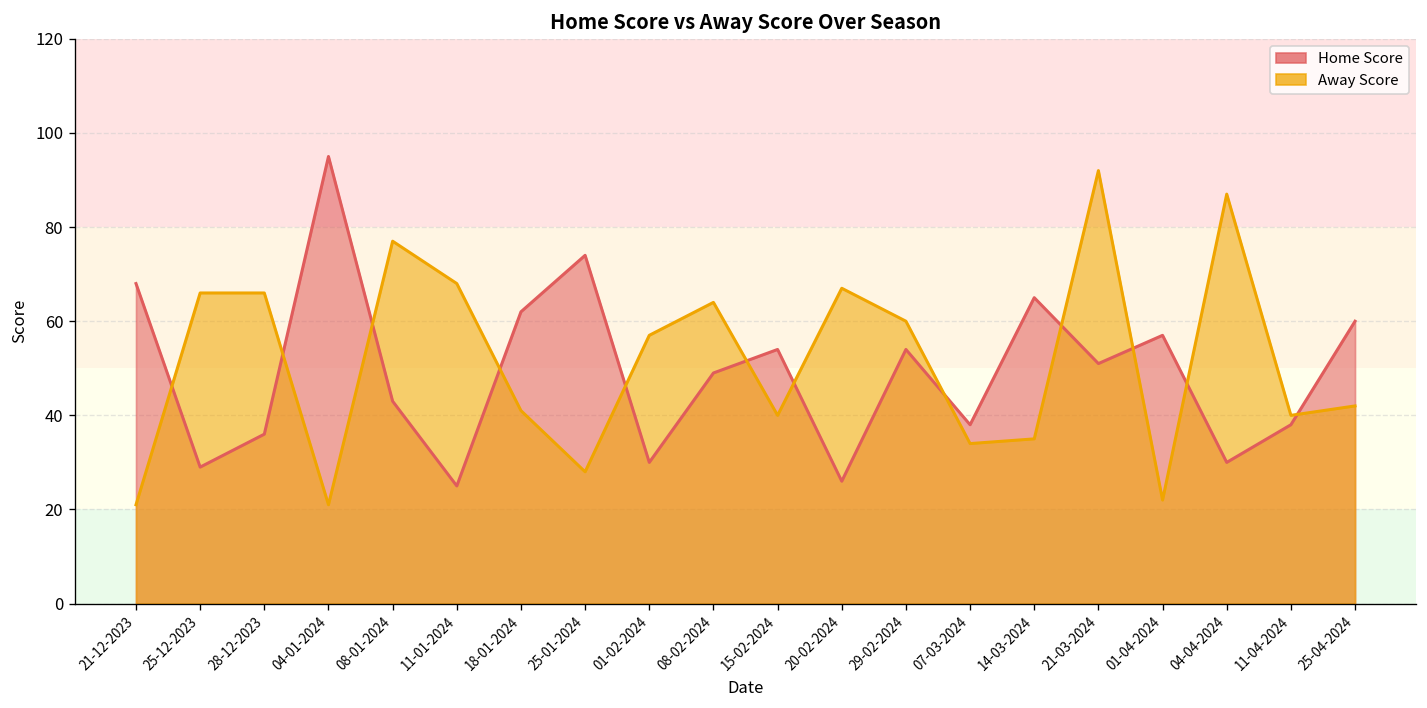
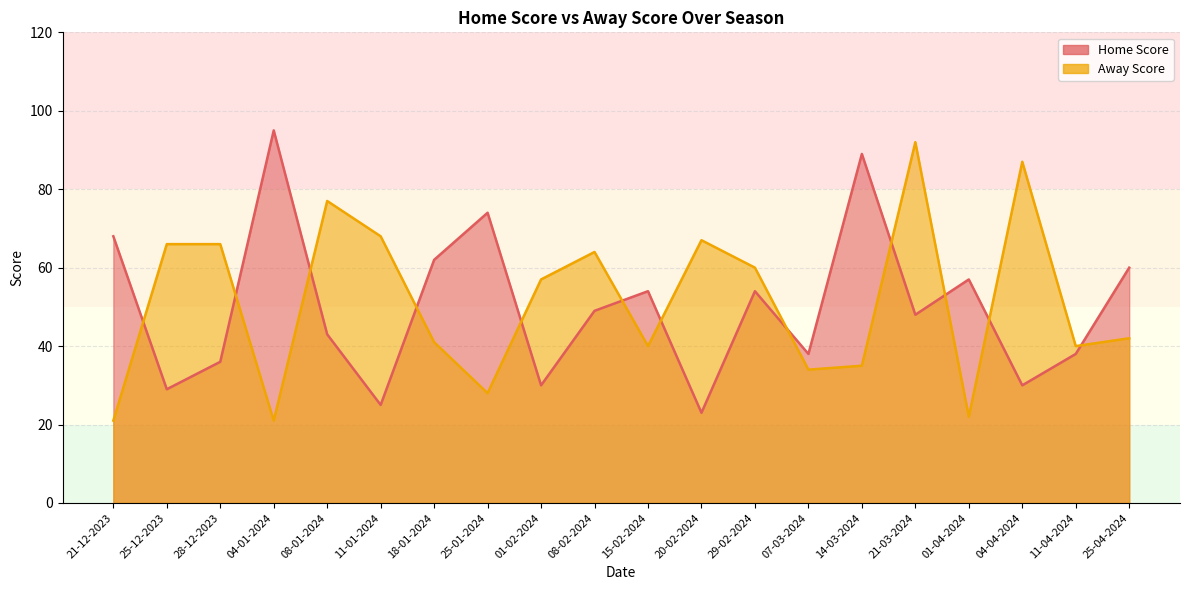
  {
    "Home Score": {
      "21-12-2023": 68,
      "25-12-2023": 29,
      "28-12-2023": 36,
      "04-01-2024": 95,
      "08-01-2024": 43,
      "11-01-2024": 25,
      "18-01-2024": 62,
      "25-01-2024": 74,
      "01-02-2024": 30,
      "08-02-2024": 49,
      "15-02-2024": 54,
-     "20-02-2024": 26,
+     "20-02-2024": 23,
      "29-02-2024": 54,
      "07-03-2024": 38,
-     "14-03-2024": 65,
-     "21-03-2024": 51,
+     "14-03-2024": 89,
+     "21-03-2024": 48,
      "01-04-2024": 57,
      "04-04-2024": 30,
      "11-04-2024": 38,
      "25-04-2024": 60
    },
    "Away Score": {
      "21-12-2023": 21,
      "25-12-2023": 66,
      "28-12-2023": 66,
      "04-01-2024": 21,
      "08-01-2024": 77,
      "11-01-2024": 68,
      "18-01-2024": 41,
      "25-01-2024": 28,
      "01-02-2024": 57,
      "08-02-2024": 64,
      "15-02-2024": 40,
      "20-02-2024": 67,
      "29-02-2024": 60,
      "07-03-2024": 34,
      "14-03-2024": 35,
      "21-03-2024": 92,
      "01-04-2024": 22,
      "04-04-2024": 87,
      "11-04-2024": 40,
      "25-04-2024": 42
    }
  }
